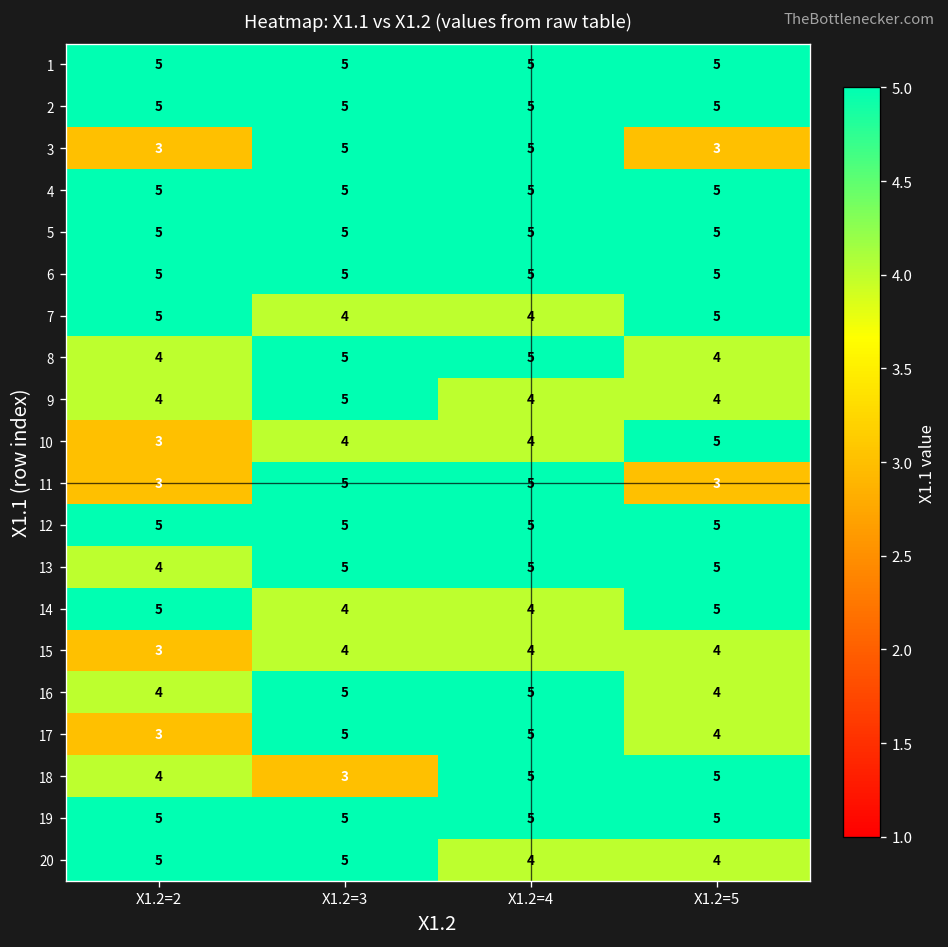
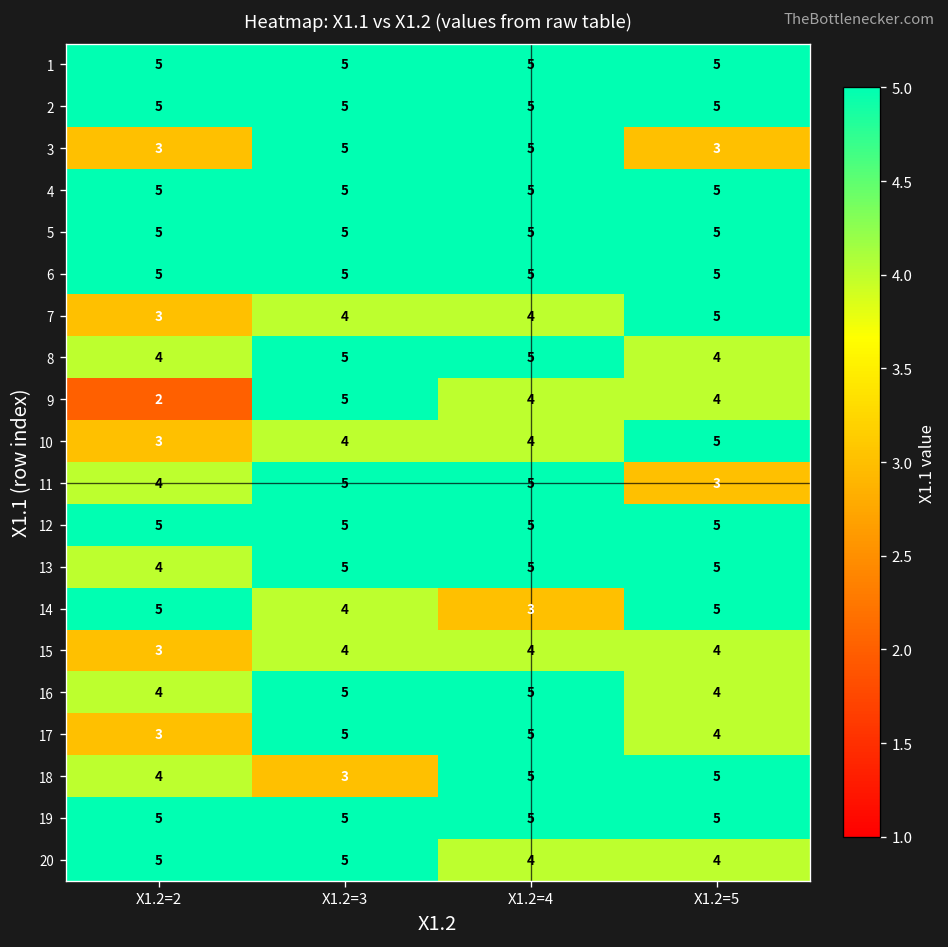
  {
    "1": {
      "X1.2=2": 5,
      "X1.2=3": 5,
      "X1.2=4": 5,
      "X1.2=5": 5
    },
    "2": {
      "X1.2=2": 5,
      "X1.2=3": 5,
      "X1.2=4": 5,
      "X1.2=5": 5
    },
    "3": {
      "X1.2=2": 3,
      "X1.2=3": 5,
      "X1.2=4": 5,
      "X1.2=5": 3
    },
    "4": {
      "X1.2=2": 5,
      "X1.2=3": 5,
      "X1.2=4": 5,
      "X1.2=5": 5
    },
    "5": {
      "X1.2=2": 5,
      "X1.2=3": 5,
      "X1.2=4": 5,
      "X1.2=5": 5
    },
    "6": {
      "X1.2=2": 5,
      "X1.2=3": 5,
      "X1.2=4": 5,
      "X1.2=5": 5
    },
    "7": {
-     "X1.2=2": 5,
+     "X1.2=2": 3,
      "X1.2=3": 4,
      "X1.2=4": 4,
      "X1.2=5": 5
    },
    "8": {
      "X1.2=2": 4,
      "X1.2=3": 5,
      "X1.2=4": 5,
      "X1.2=5": 4
    },
    "9": {
-     "X1.2=2": 4,
+     "X1.2=2": 2,
      "X1.2=3": 5,
      "X1.2=4": 4,
      "X1.2=5": 4
    },
    "10": {
      "X1.2=2": 3,
      "X1.2=3": 4,
      "X1.2=4": 4,
      "X1.2=5": 5
    },
    "11": {
-     "X1.2=2": 3,
+     "X1.2=2": 4,
      "X1.2=3": 5,
      "X1.2=4": 5,
      "X1.2=5": 3
    },
    "12": {
      "X1.2=2": 5,
      "X1.2=3": 5,
      "X1.2=4": 5,
      "X1.2=5": 5
    },
    "13": {
      "X1.2=2": 4,
      "X1.2=3": 5,
      "X1.2=4": 5,
      "X1.2=5": 5
    },
    "14": {
      "X1.2=2": 5,
      "X1.2=3": 4,
-     "X1.2=4": 4,
+     "X1.2=4": 3,
      "X1.2=5": 5
    },
    "15": {
      "X1.2=2": 3,
      "X1.2=3": 4,
      "X1.2=4": 4,
      "X1.2=5": 4
    },
    "16": {
      "X1.2=2": 4,
      "X1.2=3": 5,
      "X1.2=4": 5,
      "X1.2=5": 4
    },
    "17": {
      "X1.2=2": 3,
      "X1.2=3": 5,
      "X1.2=4": 5,
      "X1.2=5": 4
    },
    "18": {
      "X1.2=2": 4,
      "X1.2=3": 3,
      "X1.2=4": 5,
      "X1.2=5": 5
    },
    "19": {
      "X1.2=2": 5,
      "X1.2=3": 5,
      "X1.2=4": 5,
      "X1.2=5": 5
    },
    "20": {
      "X1.2=2": 5,
      "X1.2=3": 5,
      "X1.2=4": 4,
      "X1.2=5": 4
    }
  }
